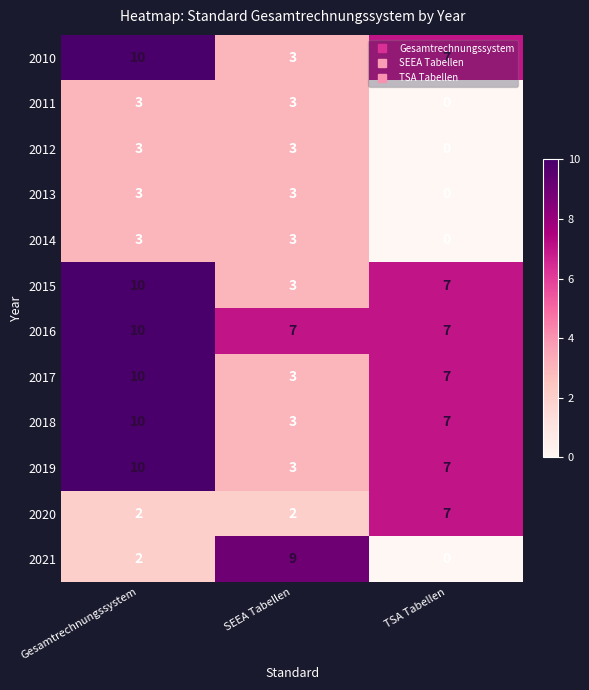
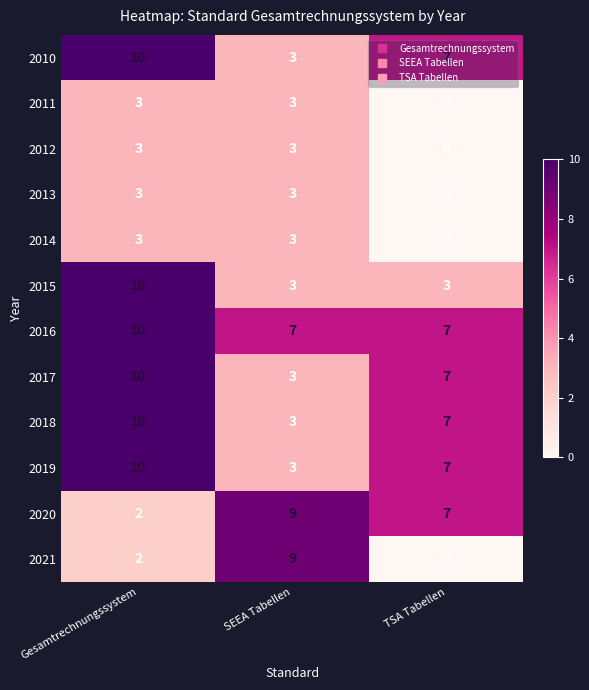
  {
    "2010": {
      "Gesamtrechnungssystem": 10,
      "SEEA Tabellen": 3
    },
    "2011": {
      "Gesamtrechnungssystem": 3,
      "SEEA Tabellen": 3
    },
    "2012": {
      "Gesamtrechnungssystem": 3,
      "SEEA Tabellen": 3
    },
    "2013": {
      "Gesamtrechnungssystem": 3,
      "SEEA Tabellen": 3
    },
    "2014": {
      "Gesamtrechnungssystem": 3,
      "SEEA Tabellen": 3
    },
    "2015": {
      "Gesamtrechnungssystem": 10,
      "SEEA Tabellen": 3,
-     "TSA Tabellen": 7
+     "TSA Tabellen": 3
    },
    "2016": {
      "Gesamtrechnungssystem": 10,
      "SEEA Tabellen": 7,
      "TSA Tabellen": 7
    },
    "2017": {
      "Gesamtrechnungssystem": 10,
      "SEEA Tabellen": 3,
      "TSA Tabellen": 7
    },
    "2018": {
      "Gesamtrechnungssystem": 10,
      "SEEA Tabellen": 3,
      "TSA Tabellen": 7
    },
    "2019": {
      "Gesamtrechnungssystem": 10,
      "SEEA Tabellen": 3,
      "TSA Tabellen": 7
    },
    "2020": {
      "Gesamtrechnungssystem": 2,
-     "SEEA Tabellen": 2,
+     "SEEA Tabellen": 9,
      "TSA Tabellen": 7
    },
    "2021": {
      "Gesamtrechnungssystem": 2,
      "SEEA Tabellen": 9
    }
  }
